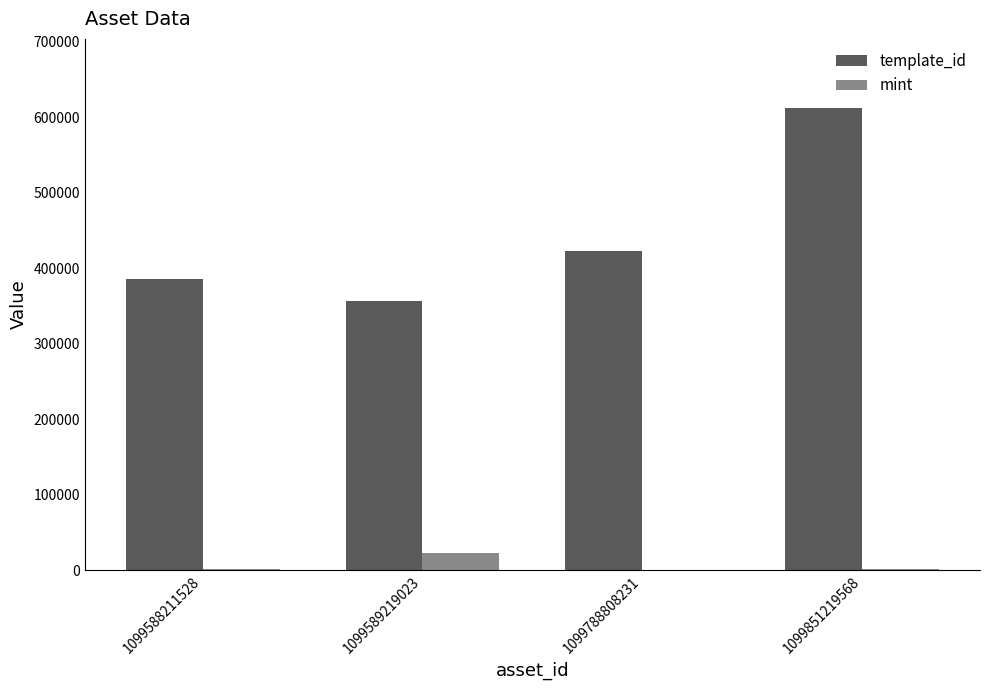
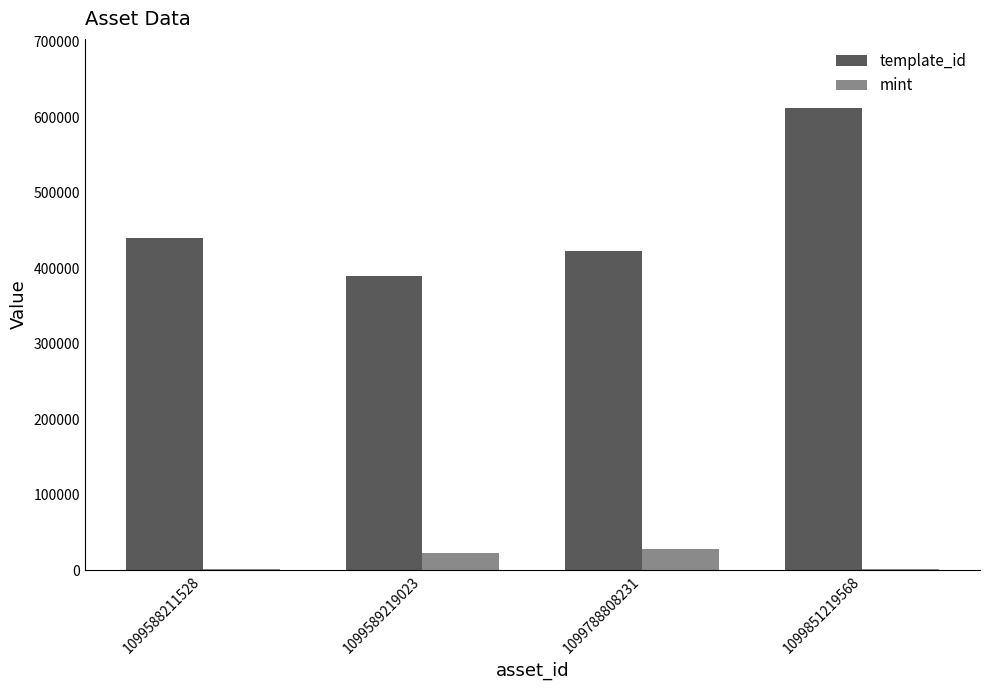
  {
    "template_id": {
-     "1099588211528": 390000,
-     "1099589219023": 360000,
+     "1099588211528": 440000,
+     "1099589219023": 390000,
      "1099788808231": 420000,
      "1099851219568": 610000
    },
    "mint": {
      "1099589219023": 20000,
-     "1099788808231": 0
+     "1099788808231": 30000
    }
  }
